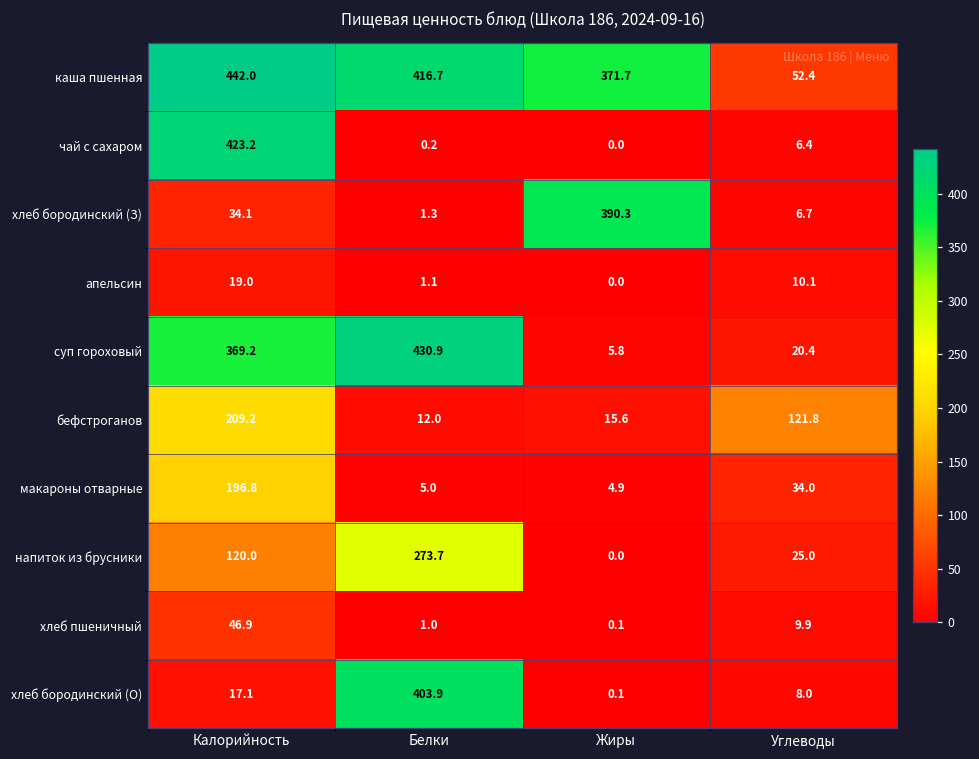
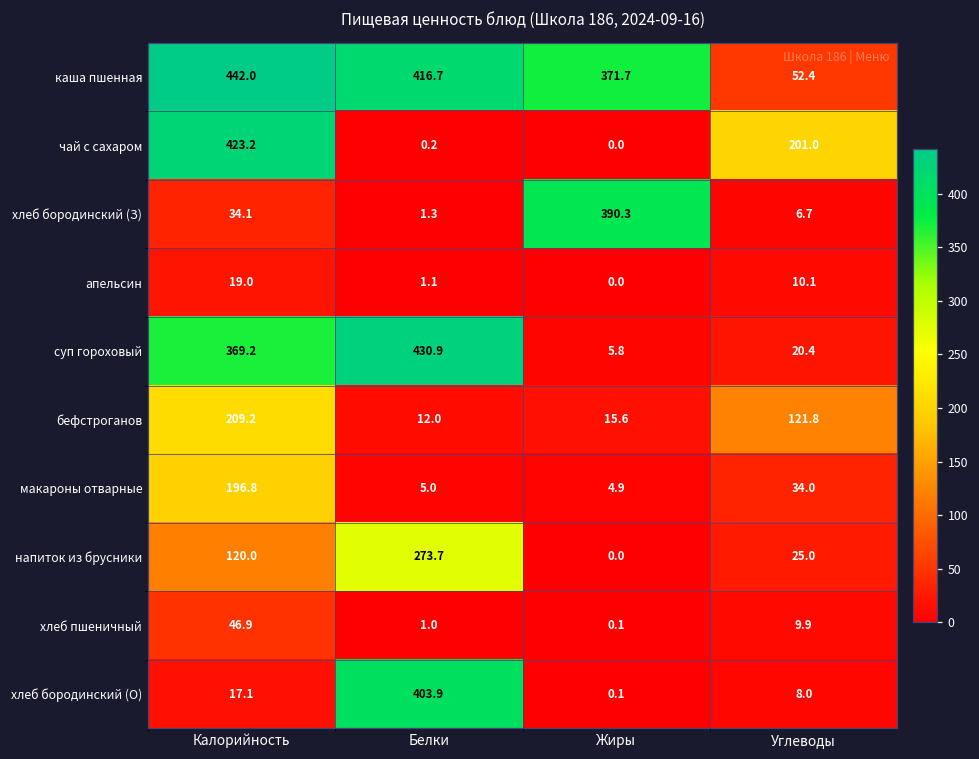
  {
    "каша пшенная": {
      "Калорийность": 442.0,
      "Белки": 416.7,
      "Жиры": 371.7
    },
    "чай с сахаром": {
      "Калорийность": 423.2,
      "Белки": 0.2,
      "Жиры": 0.0,
-     "Углеводы": 6.4
+     "Углеводы": 201.0
    },
    "хлеб бородинский (З)": {
      "Калорийность": 34.1,
      "Белки": 1.3,
      "Жиры": 390.3,
      "Углеводы": 6.7
    },
    "апельсин": {
      "Калорийность": 19.0,
      "Белки": 1.1,
      "Жиры": 0.0,
      "Углеводы": 10.1
    },
    "суп гороховый": {
      "Калорийность": 369.2,
      "Белки": 430.9,
      "Жиры": 5.8,
      "Углеводы": 20.4
    },
    "бефстроганов": {
      "Калорийность": 209.2,
      "Белки": 12.0,
      "Жиры": 15.6,
      "Углеводы": 121.8
    },
    "макароны отварные": {
      "Калорийность": 196.8,
      "Белки": 5.0,
      "Жиры": 4.9,
      "Углеводы": 34.0
    },
    "напиток из брусники": {
      "Калорийность": 120.0,
      "Белки": 273.7,
      "Жиры": 0.0,
      "Углеводы": 25.0
    },
    "хлеб пшеничный": {
      "Калорийность": 46.9,
      "Белки": 1.0,
      "Жиры": 0.1,
      "Углеводы": 9.9
    },
    "хлеб бородинский (О)": {
      "Калорийность": 17.1,
      "Белки": 403.9,
      "Жиры": 0.1,
      "Углеводы": 8.0
    }
  }
